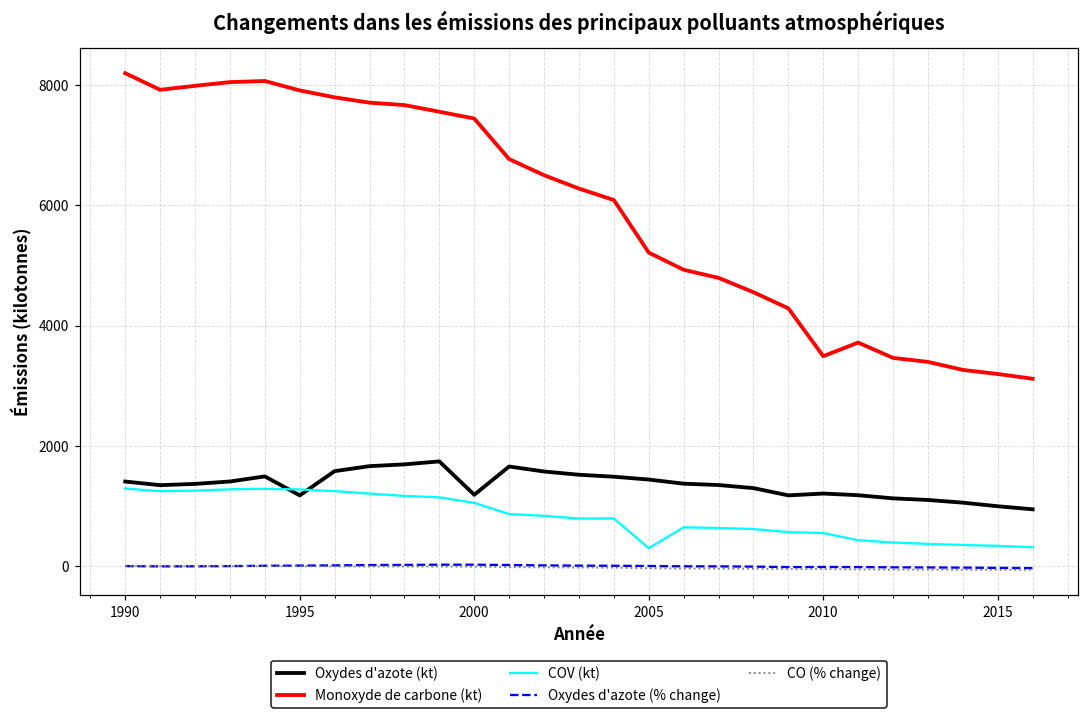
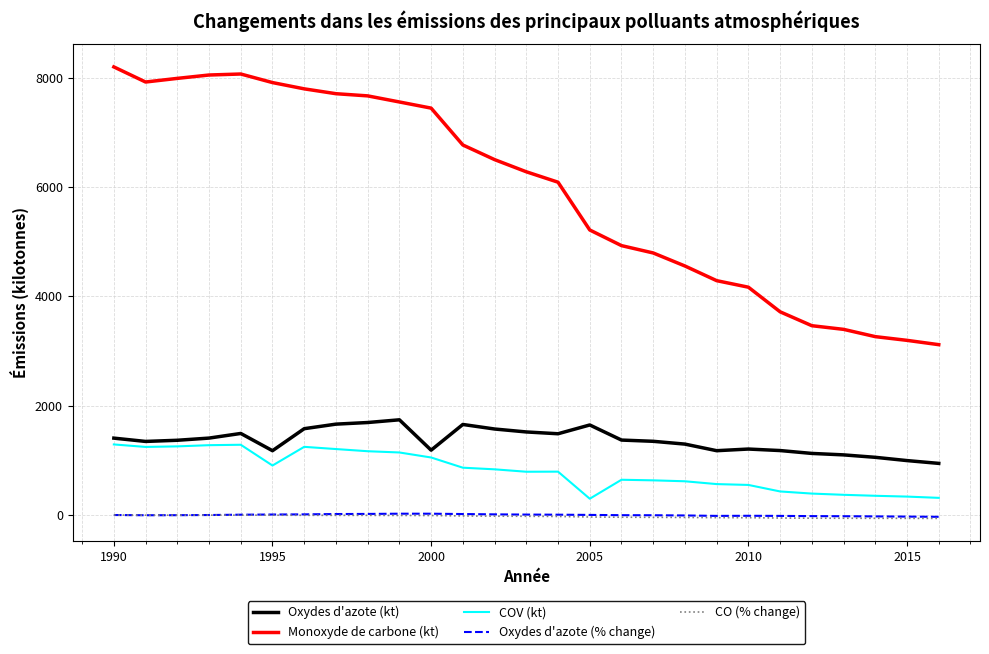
  {
    "Oxydes d'azote (kt)": {
      "1990": 1400,
      "1995": 1200,
      "2000": 1200,
-     "2005": 1400,
+     "2005": 1600,
      "2010": 1200,
      "2015": 1000
    },
    "Monoxyde de carbone (kt)": {
      "1990": 8200,
      "1995": 7900,
      "2000": 7400,
      "2005": 5200,
-     "2010": 3500,
+     "2010": 4200,
      "2015": 3200
    },
    "COV (kt)": {
      "1990": 1300,
-     "1995": 1300,
+     "1995": 900,
      "2000": 1100,
      "2005": 300,
      "2010": 600,
      "2015": 300
    }
  }
